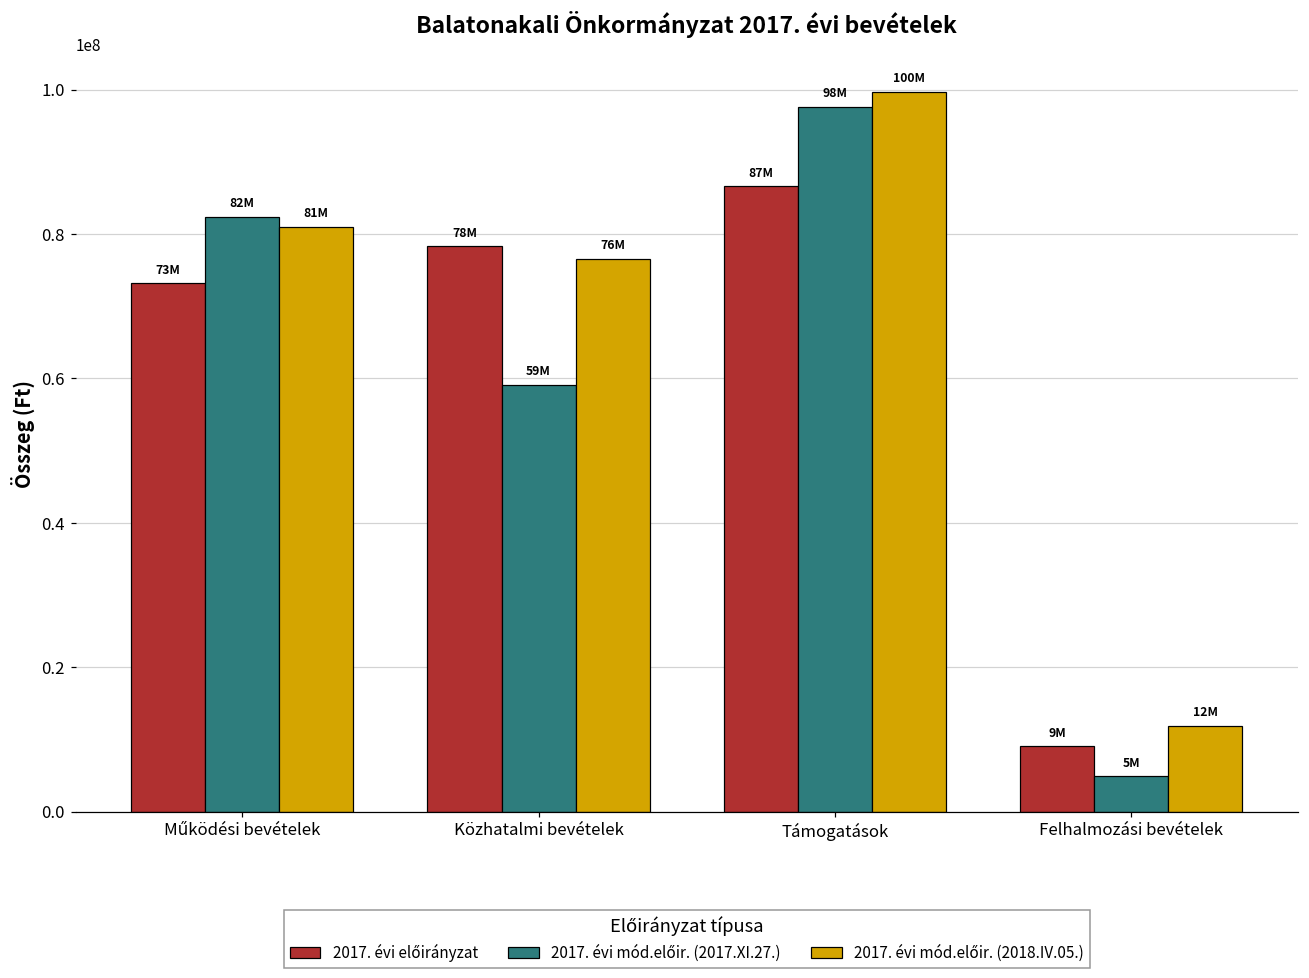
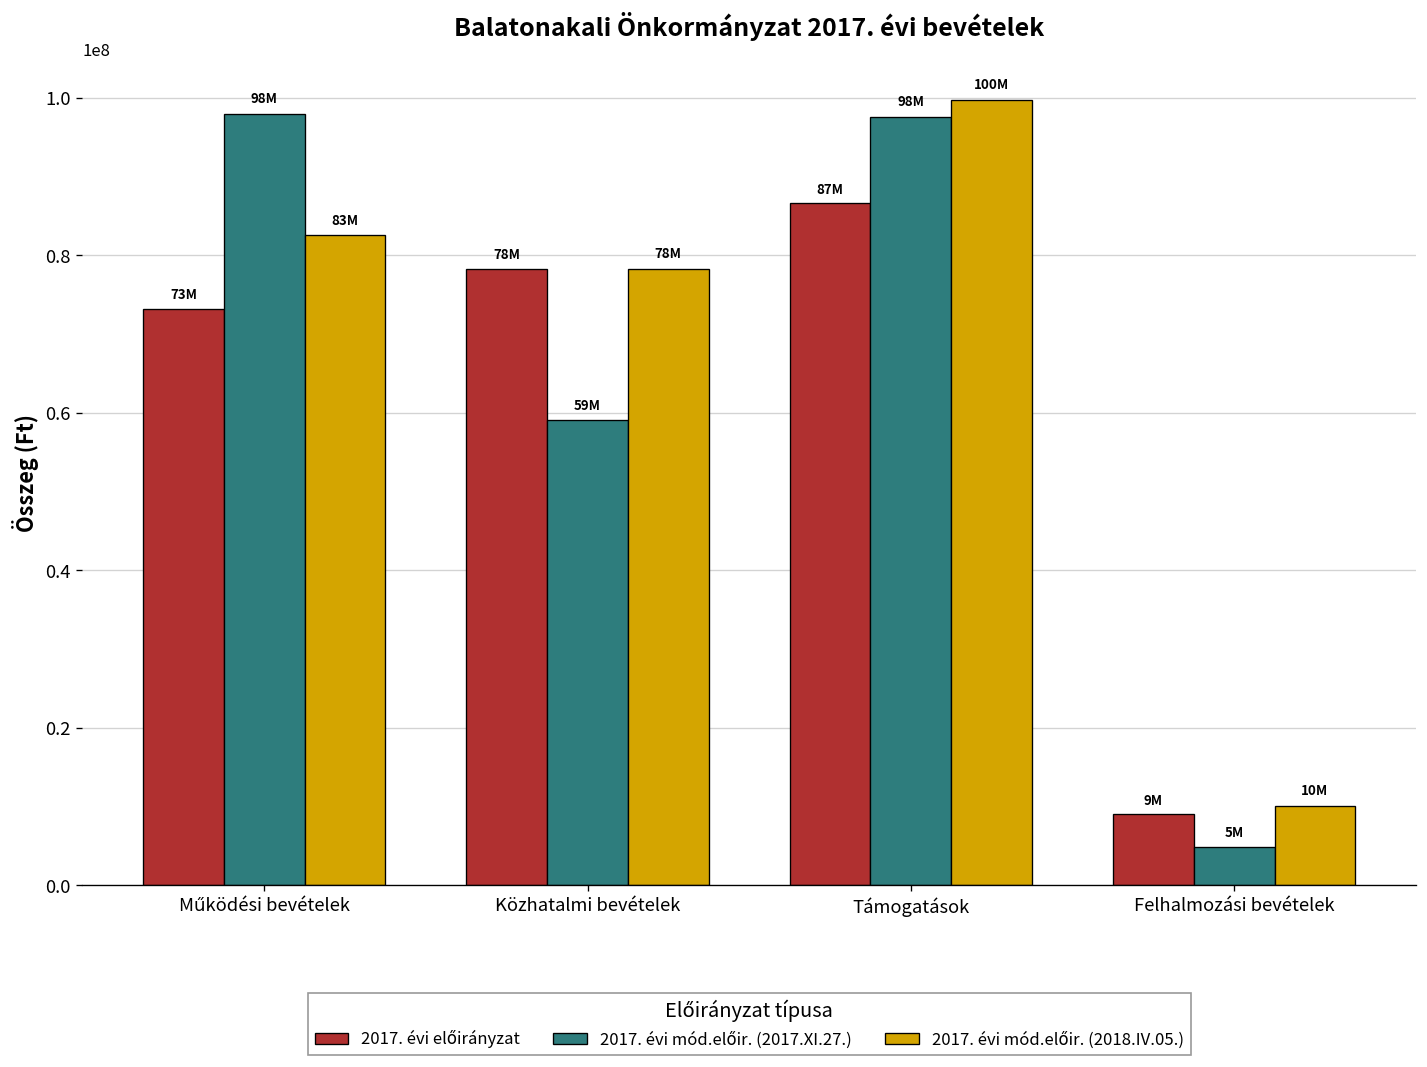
  {
    "2017. évi előirányzat": {
      "Működési bevételek": "73M",
      "Közhatalmi bevételek": "78M",
      "Támogatások": "87M",
      "Felhalmozási bevételek": "9M"
    },
    "2017. évi mód.előir. (2017.XI.27.)": {
-     "Működési bevételek": "82M",
+     "Működési bevételek": "98M",
      "Közhatalmi bevételek": "59M",
      "Támogatások": "98M",
      "Felhalmozási bevételek": "5M"
    },
    "2017. évi mód.előir. (2018.IV.05.)": {
-     "Működési bevételek": "81M",
-     "Közhatalmi bevételek": "76M",
+     "Működési bevételek": "83M",
+     "Közhatalmi bevételek": "78M",
      "Támogatások": "100M",
-     "Felhalmozási bevételek": "12M"
+     "Felhalmozási bevételek": "10M"
    }
  }
